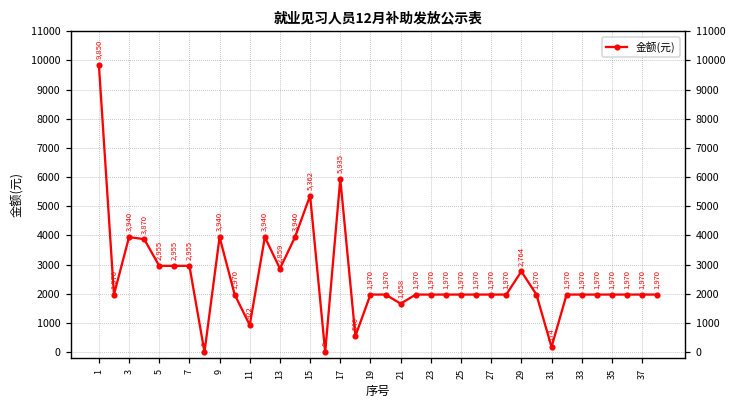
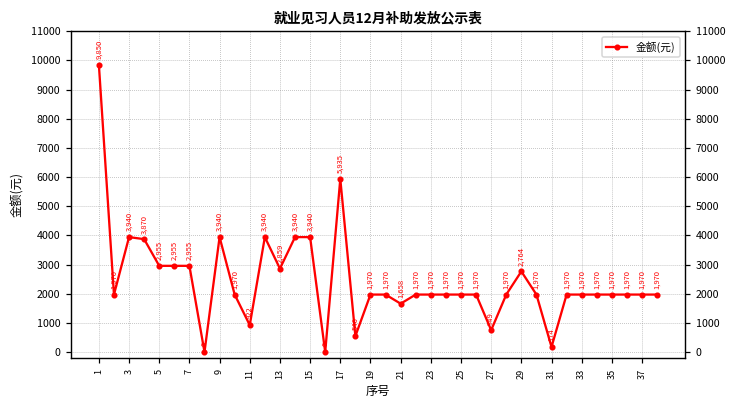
  {
    "1": "9,850",
    "3": "3,940",
    "5": "2,955",
    "7": "2,955",
    "9": "3,940",
    "11": "922",
    "13": "2,859",
-   "15": "5,362",
+   "15": "3,940",
    "17": "5,935",
    "19": "1,970",
    "21": "1,658",
    "23": "1,970",
    "25": "1,970",
-   "27": "1,970",
+   "27": "749",
    "29": "2,764",
    "31": "174",
    "33": "1,970",
    "35": "1,970",
    "37": "1,970"
  }
